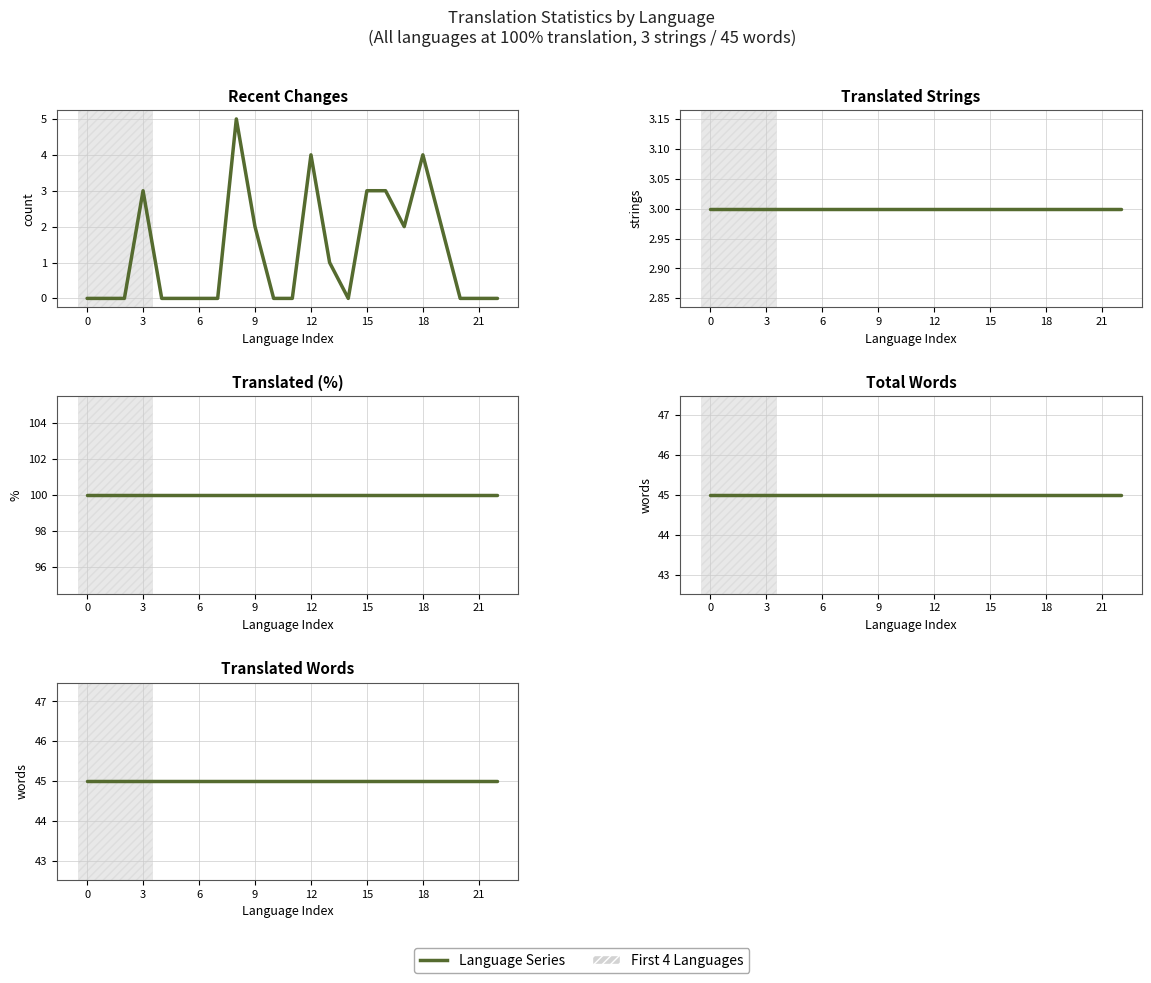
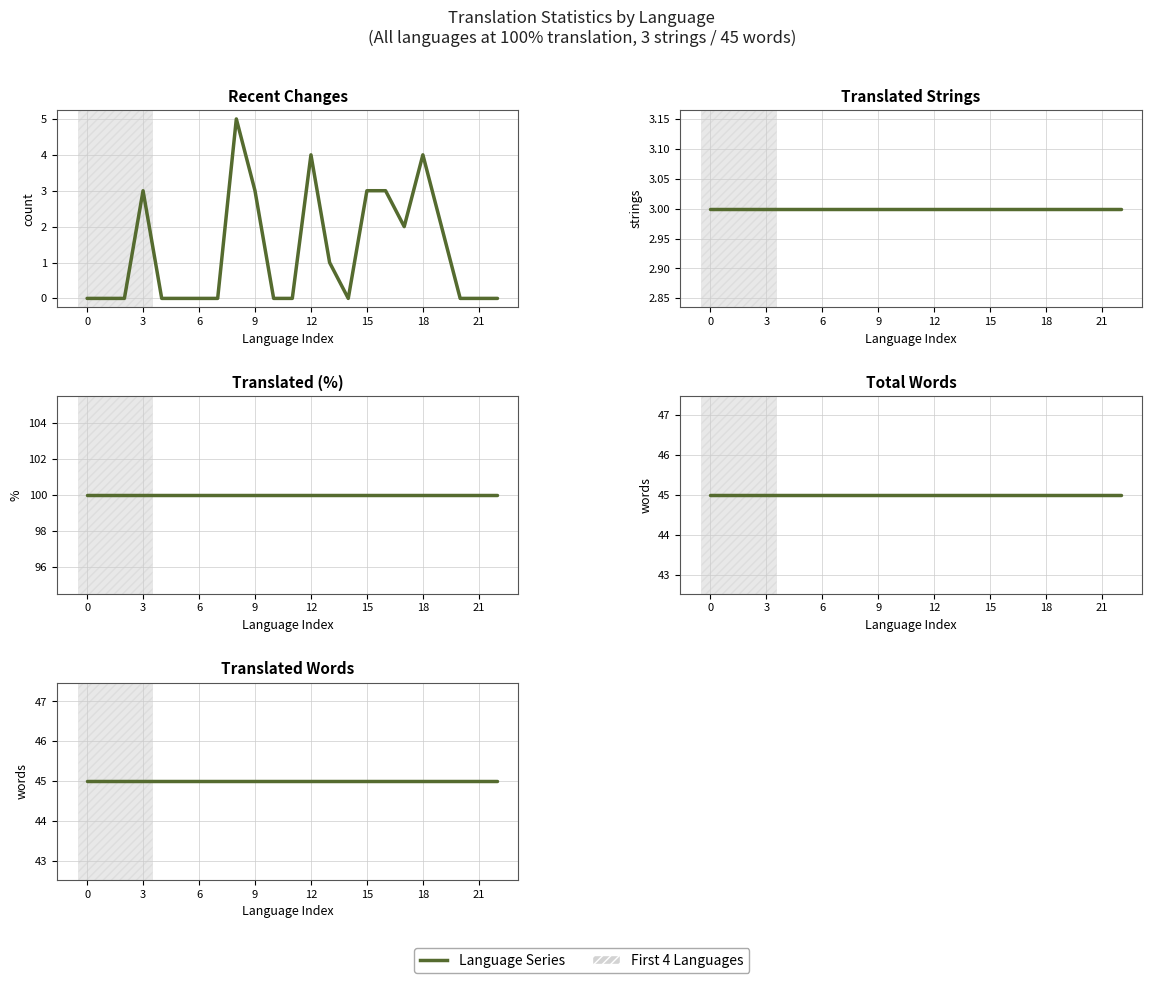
  {
    "Recent Changes": {
      "0": 0,
      "3": 3,
      "6": 0,
-     "9": 2,
+     "9": 3,
      "12": 4,
      "15": 3,
      "18": 4,
      "21": 0
    },
    "Translated Strings": {
      "0": 3.00,
      "3": 3.00,
      "6": 3.00,
      "9": 3.00,
      "12": 3.00,
      "15": 3.00,
      "18": 3.00,
      "21": 3.00
    },
    "Translated (%)": {
      "0": 100.0,
      "3": 100.0,
      "6": 100.0,
      "9": 100.0,
      "12": 100.0,
      "15": 100.0,
      "18": 100.0,
      "21": 100.0
    },
    "Total Words": {
      "0": 45.0,
      "3": 45.0,
      "6": 45.0,
      "9": 45.0,
      "12": 45.0,
      "15": 45.0,
      "18": 45.0,
      "21": 45.0
    },
    "Translated Words": {
      "0": 45.0,
      "3": 45.0,
      "6": 45.0,
      "9": 45.0,
      "12": 45.0,
      "15": 45.0,
      "18": 45.0,
      "21": 45.0
    }
  }
